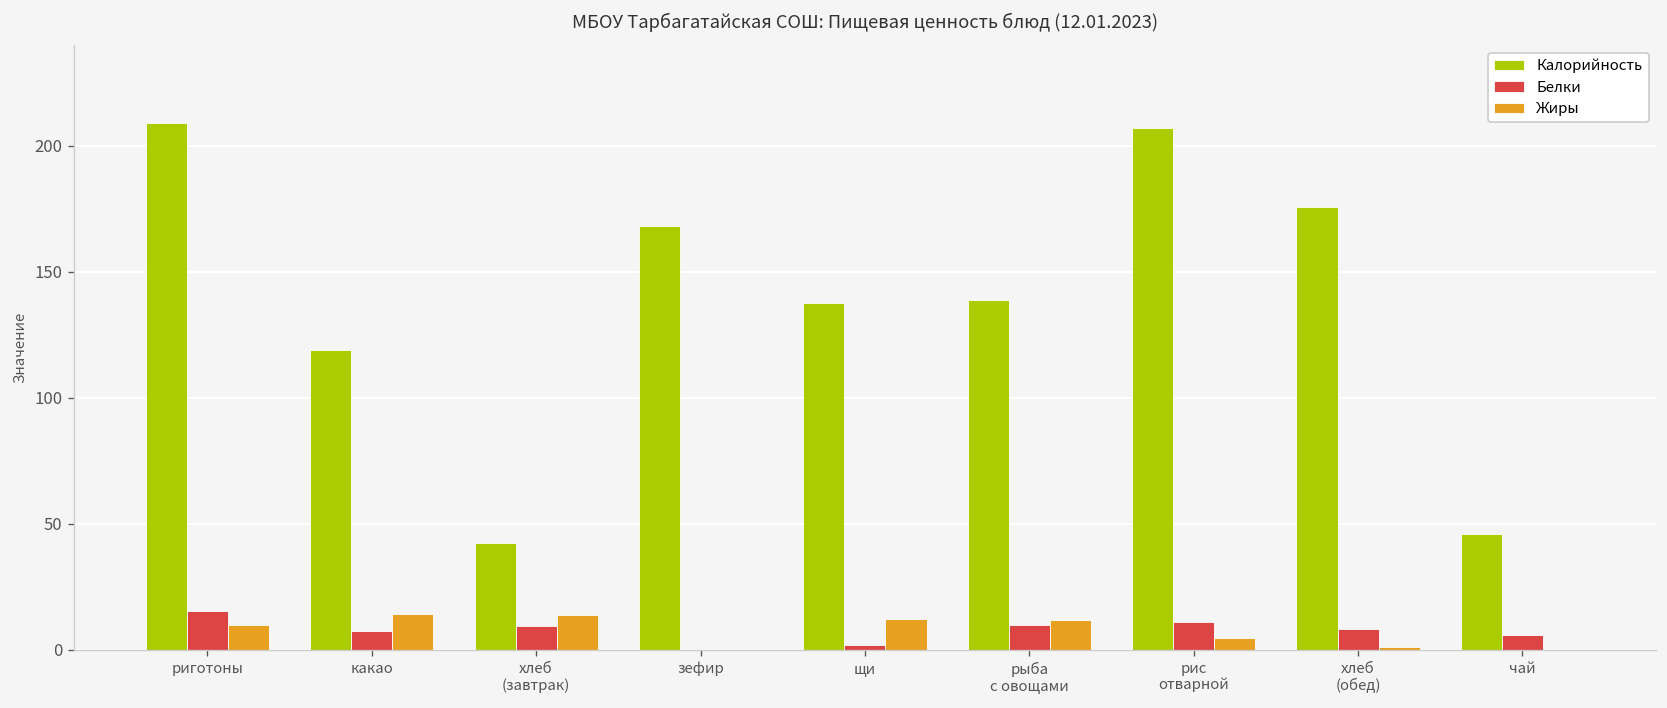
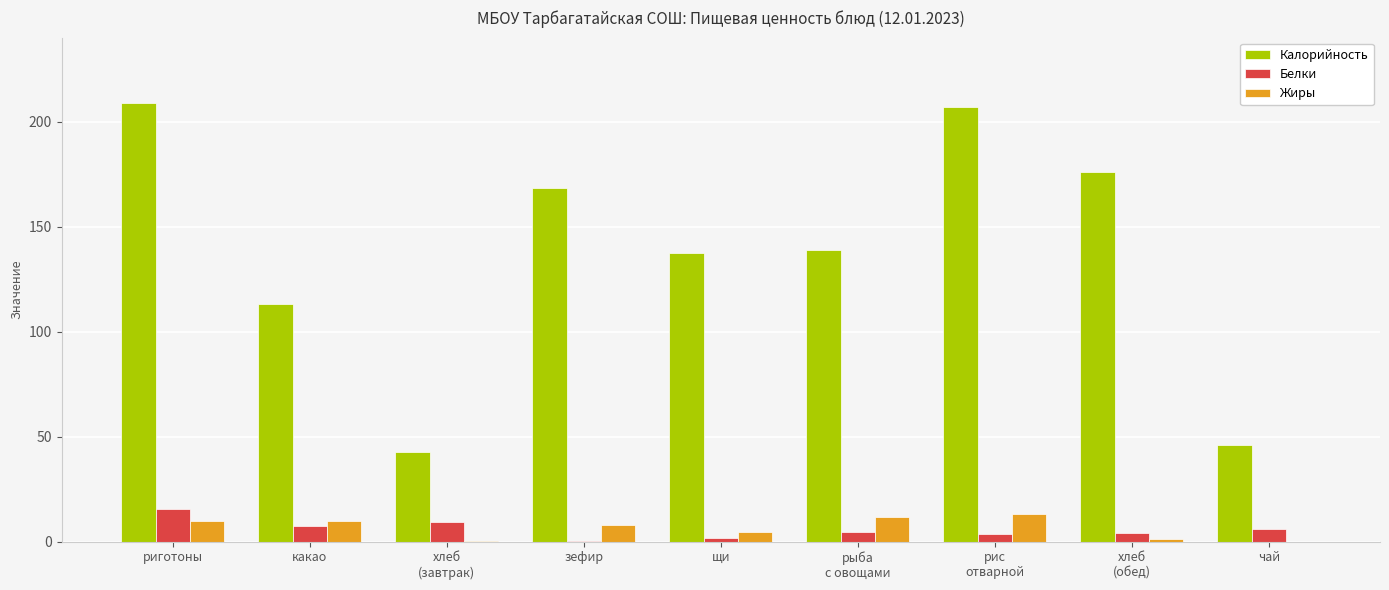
  {
    "Калорийность": {
      "риготоны": 209,
-     "какао": 119,
+     "какао": 113,
      "хлеб (завтрак)": 42,
      "зефир": 168,
      "щи": 138,
      "рыба с овощами": 139,
      "рис отварной": 207,
      "хлеб (обед)": 176,
      "чай": 46
    },
    "Белки": {
      "риготоны": 15,
      "какао": 8,
      "хлеб (завтрак)": 9,
      "щи": 2,
-     "рыба с овощами": 10,
-     "рис отварной": 11,
-     "хлеб (обед)": 8,
+     "рыба с овощами": 5,
+     "рис отварной": 4,
+     "хлеб (обед)": 4,
      "чай": 6
    },
    "Жиры": {
      "риготоны": 10,
-     "какао": 14,
-     "хлеб (завтрак)": 14,
-     "зефир": 0,
-     "щи": 12,
+     "какао": 10,
+     "хлеб (завтрак)": 1,
+     "зефир": 8,
+     "щи": 5,
      "рыба с овощами": 12,
-     "рис отварной": 5,
+     "рис отварной": 13,
      "чай": 0
    }
  }
